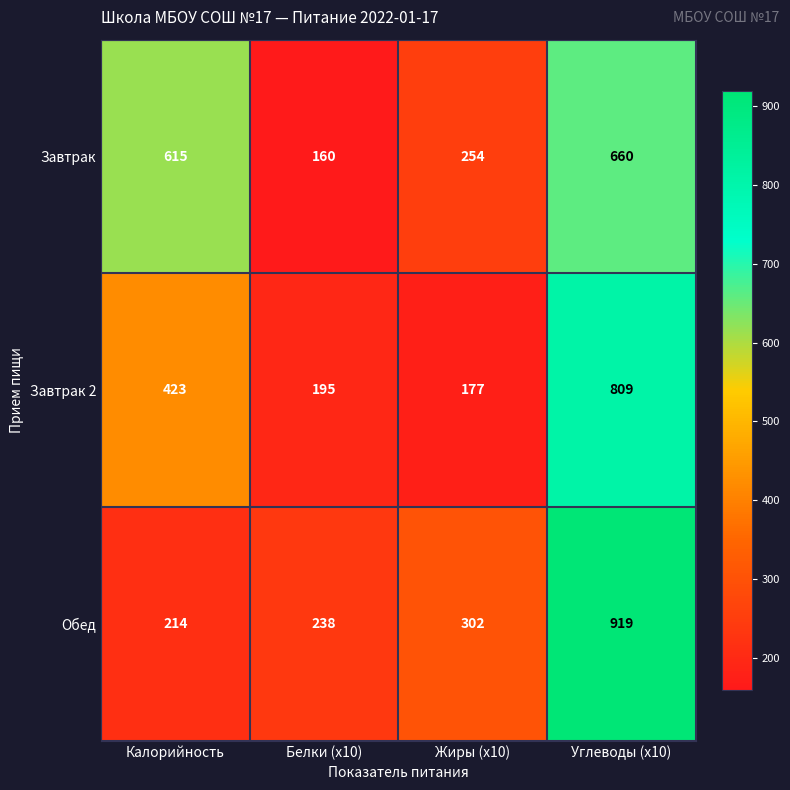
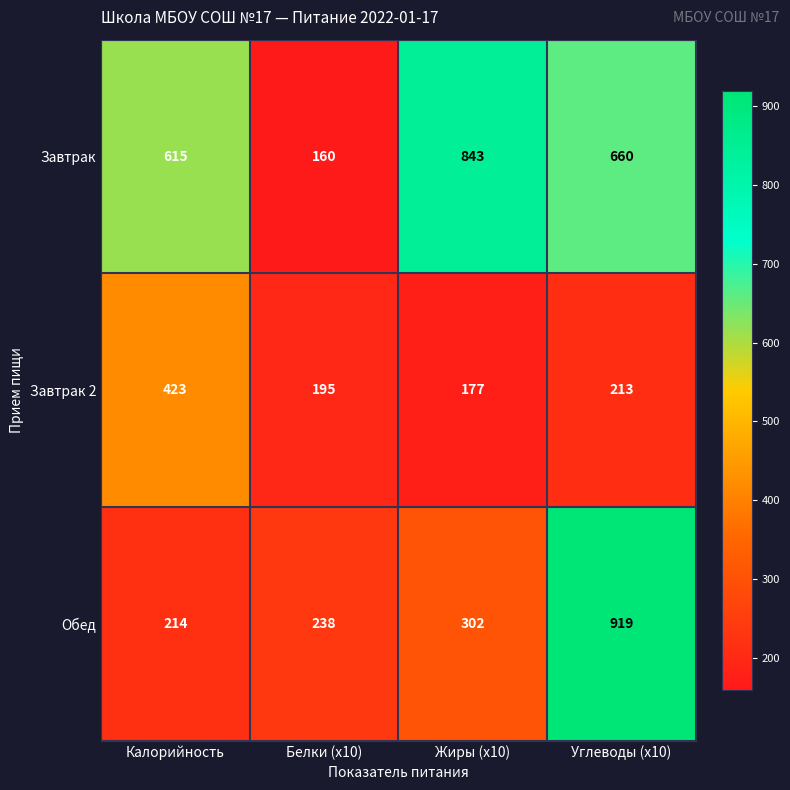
  {
    "Завтрак": {
      "Калорийность": 615,
      "Белки (x10)": 160,
-     "Жиры (x10)": 254,
+     "Жиры (x10)": 843,
      "Углеводы (x10)": 660
    },
    "Завтрак 2": {
      "Калорийность": 423,
      "Белки (x10)": 195,
      "Жиры (x10)": 177,
-     "Углеводы (x10)": 809
+     "Углеводы (x10)": 213
    },
    "Обед": {
      "Калорийность": 214,
      "Белки (x10)": 238,
      "Жиры (x10)": 302,
      "Углеводы (x10)": 919
    }
  }
